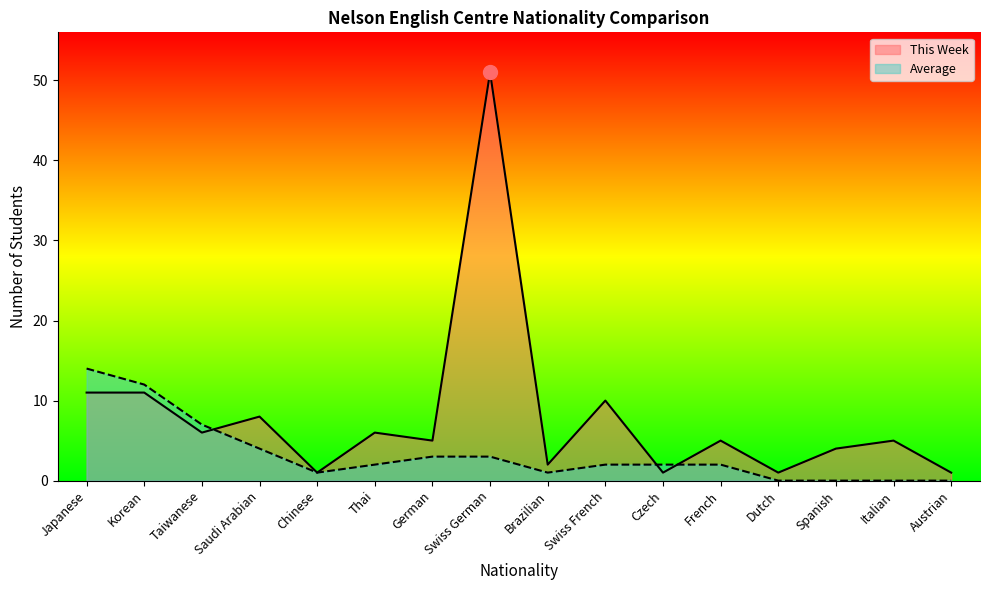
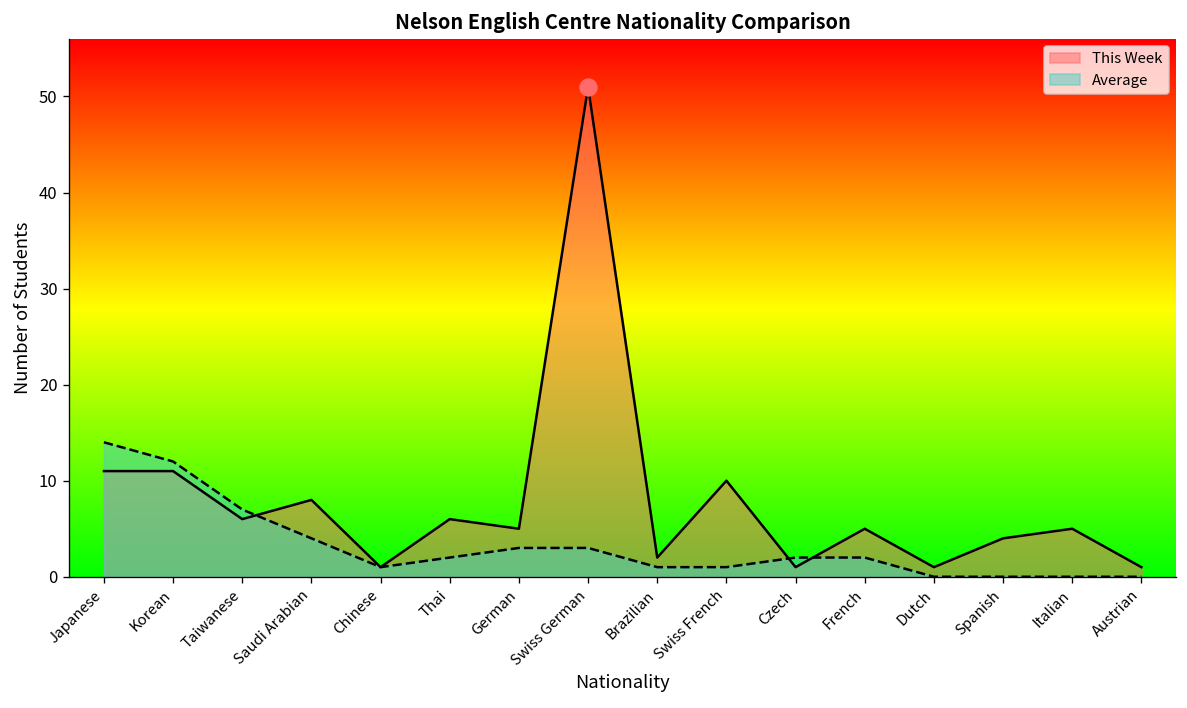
  {
    "Average": {
      "Japanese": 14,
      "Korean": 12,
      "Taiwanese": 7,
      "Saudi Arabian": 4,
      "Thai": 2,
      "German": 3,
      "Swiss German": 3,
      "Brazilian": 1,
-     "Swiss French": 2,
+     "Swiss French": 1,
      "Czech": 2,
      "French": 2,
      "Dutch": 0,
      "Spanish": 0,
      "Italian": 0,
      "Austrian": 0
    }
  }
